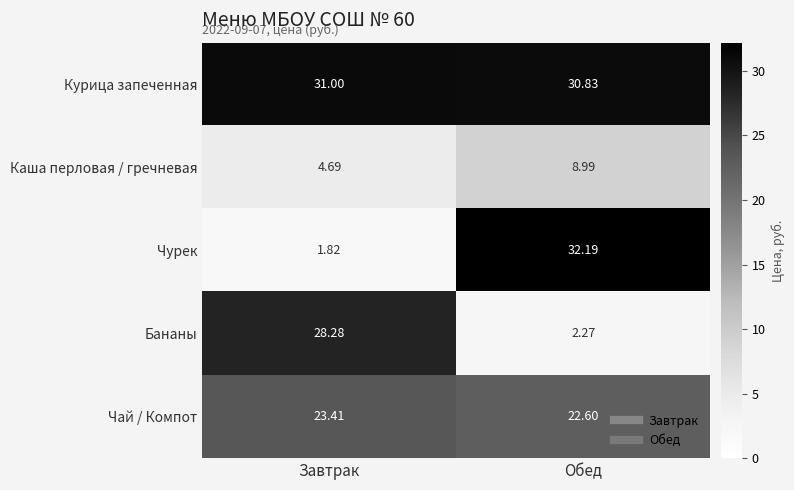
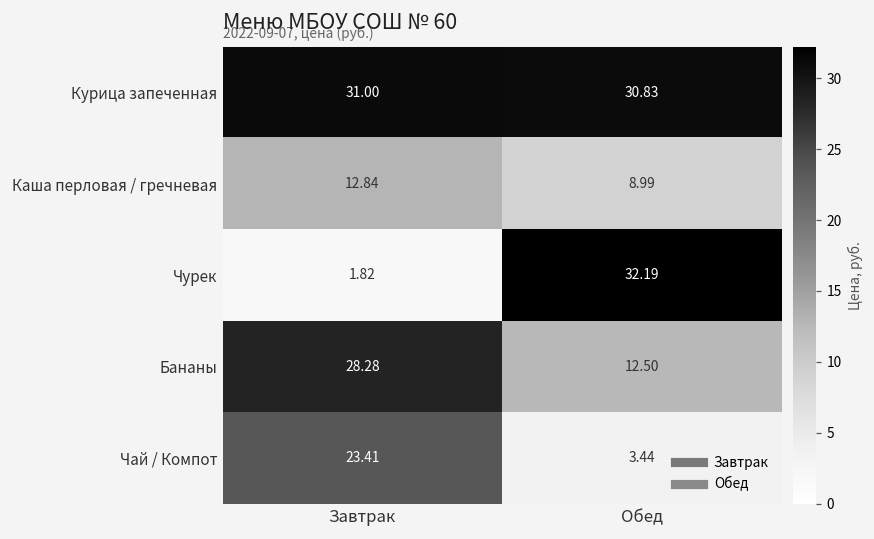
  {
    "Курица запеченная": {
      "Завтрак": 31.00,
      "Обед": 30.83
    },
    "Каша перловая / гречневая": {
-     "Завтрак": 4.69,
+     "Завтрак": 12.84,
      "Обед": 8.99
    },
    "Чурек": {
      "Завтрак": 1.82,
      "Обед": 32.19
    },
    "Бананы": {
      "Завтрак": 28.28,
-     "Обед": 2.27
+     "Обед": 12.50
    },
    "Чай / Компот": {
      "Завтрак": 23.41,
-     "Обед": 22.60
+     "Обед": 3.44
    }
  }
